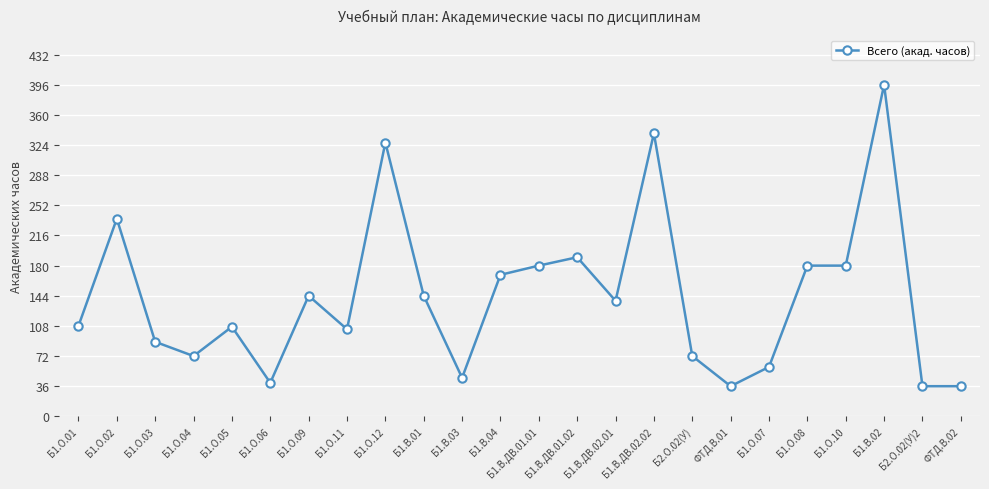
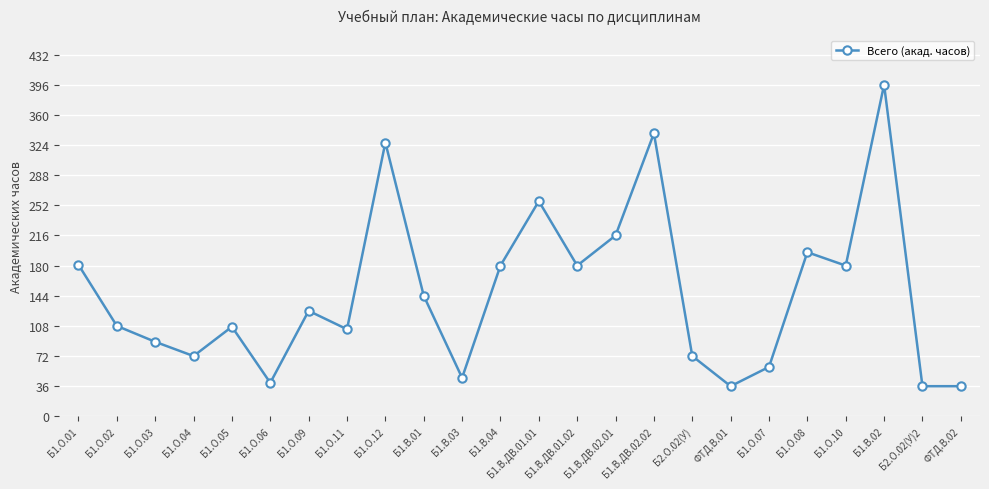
  {
-   "Б1.О.01": 110,
-   "Б1.О.02": 240,
+   "Б1.О.01": 180,
+   "Б1.О.02": 110,
    "Б1.О.03": 90,
    "Б1.О.04": 70,
    "Б1.О.05": 110,
    "Б1.О.06": 40,
-   "Б1.О.09": 140,
+   "Б1.О.09": 130,
    "Б1.О.11": 100,
    "Б1.О.12": 330,
    "Б1.В.01": 140,
    "Б1.В.03": 50,
-   "Б1.В.04": 170,
-   "Б1.В.ДВ.01.01": 180,
-   "Б1.В.ДВ.01.02": 190,
-   "Б1.В.ДВ.02.01": 140,
+   "Б1.В.04": 180,
+   "Б1.В.ДВ.01.01": 260,
+   "Б1.В.ДВ.01.02": 180,
+   "Б1.В.ДВ.02.01": 220,
    "Б1.В.ДВ.02.02": 340,
    "Б2.О.02(У)": 70,
    "ФТД.В.01": 40,
    "Б1.О.07": 60,
-   "Б1.О.08": 180,
+   "Б1.О.08": 200,
    "Б1.О.10": 180,
    "Б1.В.02": 400,
    "Б2.О.02(У)2": 40,
    "ФТД.В.02": 40
  }
